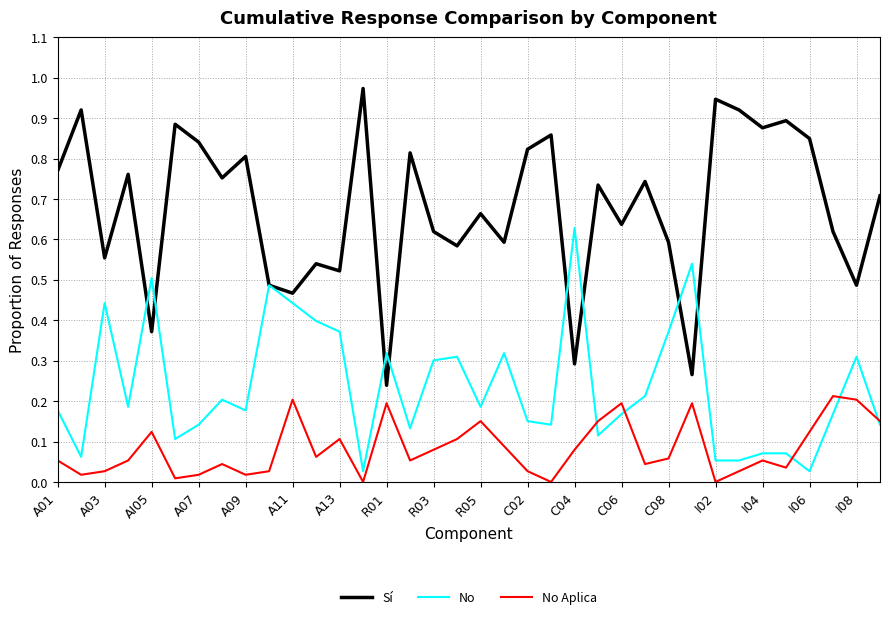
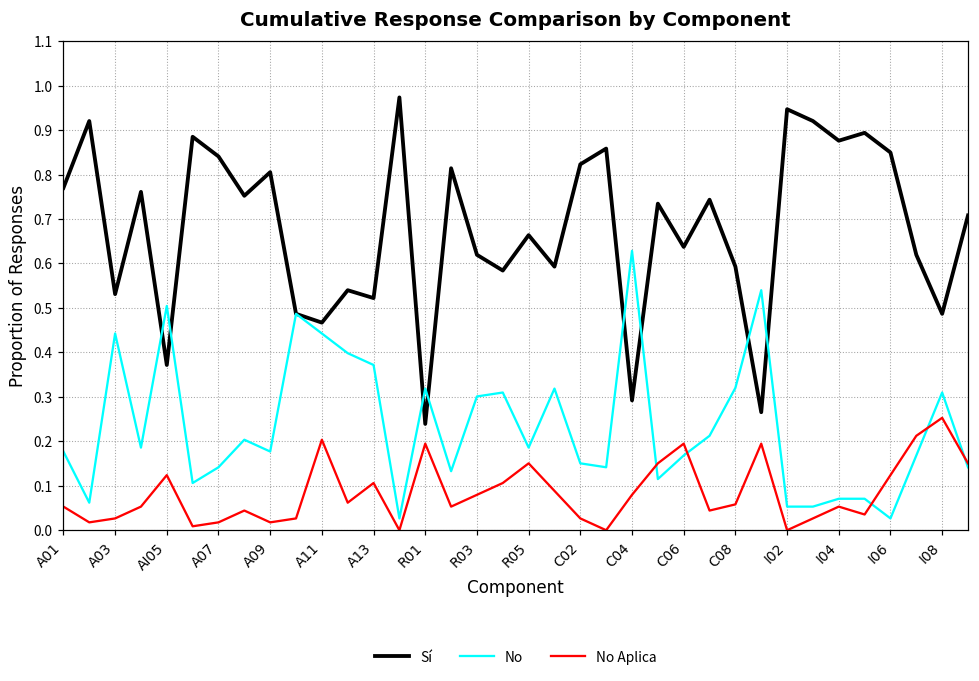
  {
    "Sí": {
      "A01": 0.77,
-     "A03": 0.55,
+     "A03": 0.53,
      "AI05": 0.37,
      "A07": 0.84,
      "A09": 0.81,
      "A11": 0.47,
      "A13": 0.52,
      "R01": 0.24,
      "R03": 0.62,
      "R05": 0.66,
      "C02": 0.82,
      "C04": 0.29,
      "C06": 0.64,
      "C08": 0.59,
      "I02": 0.95,
      "I04": 0.88,
      "I06": 0.85,
      "I08": 0.49
    },
    "No": {
      "A01": 0.18,
      "A03": 0.44,
      "AI05": 0.50,
      "A07": 0.14,
      "A09": 0.18,
      "A11": 0.44,
      "A13": 0.37,
      "R01": 0.32,
      "R03": 0.30,
      "R05": 0.19,
      "C02": 0.15,
      "C04": 0.63,
      "C06": 0.17,
-     "C08": 0.37,
+     "C08": 0.32,
      "I02": 0.05,
      "I04": 0.07,
      "I06": 0.03,
      "I08": 0.31
    },
    "No Aplica": {
      "A01": 0.05,
      "A03": 0.03,
      "AI05": 0.12,
      "A07": 0.02,
      "A09": 0.02,
      "A11": 0.20,
      "A13": 0.11,
      "R01": 0.19,
      "R03": 0.08,
      "R05": 0.15,
      "C02": 0.03,
      "C04": 0.08,
      "C06": 0.19,
      "C08": 0.06,
      "I02": 0.00,
      "I04": 0.05,
      "I06": 0.12,
-     "I08": 0.20
+     "I08": 0.25
    }
  }
